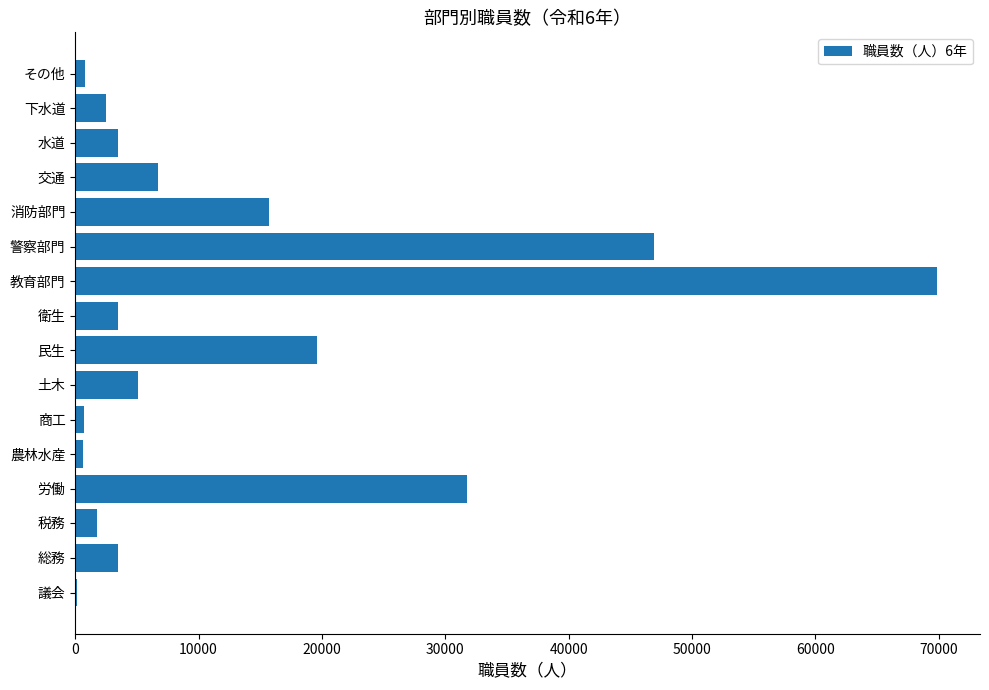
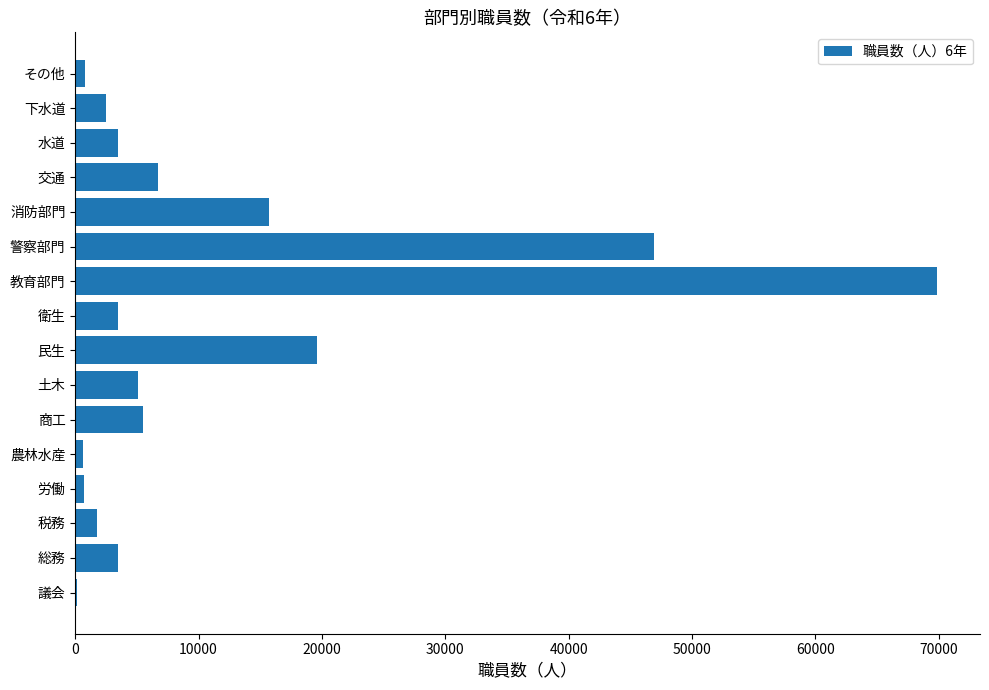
  {
    "その他": 800,
    "下水道": 2500,
    "水道": 3500,
    "交通": 6700,
    "消防部門": 15700,
    "警察部門": 46900,
    "教育部門": 69800,
    "衛生": 3500,
    "民生": 19600,
    "土木": 5100,
-   "商工": 700,
+   "商工": 5500,
    "農林水産": 600,
-   "労働": 31700,
+   "労働": 800,
    "税務": 1800,
    "総務": 3500
  }
